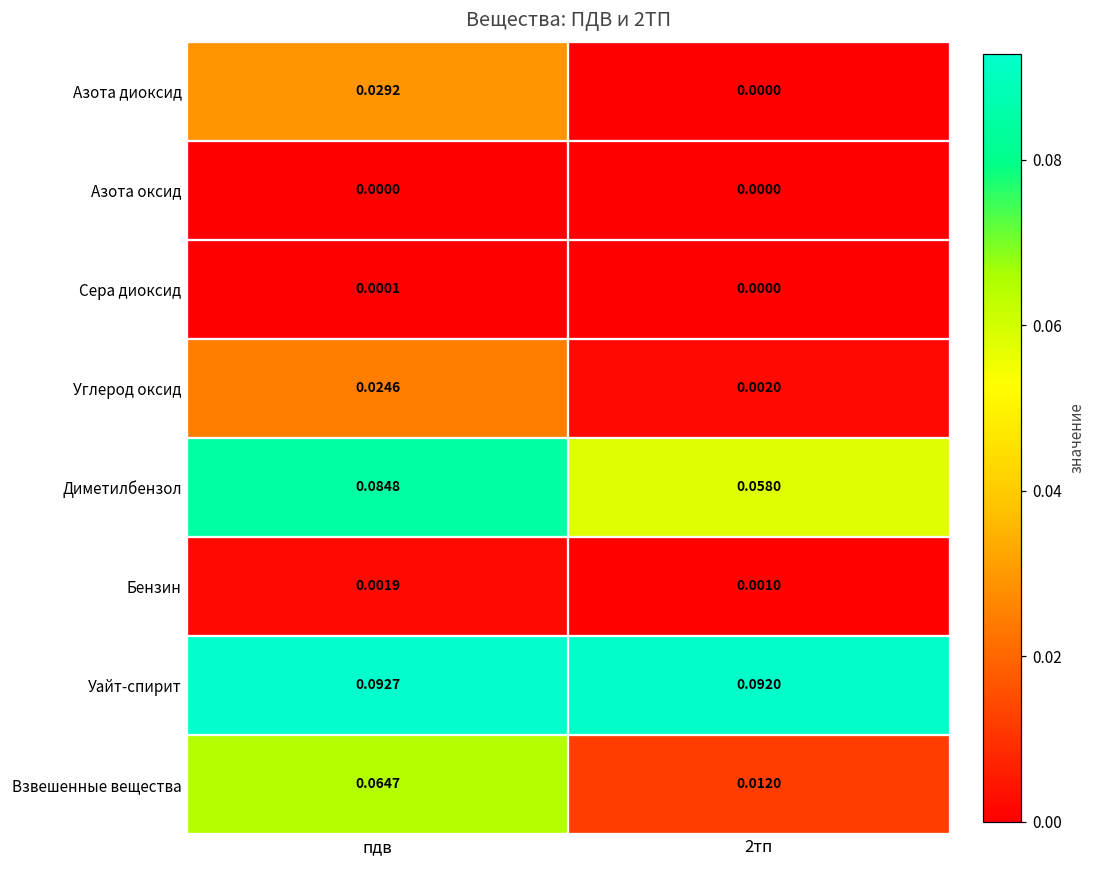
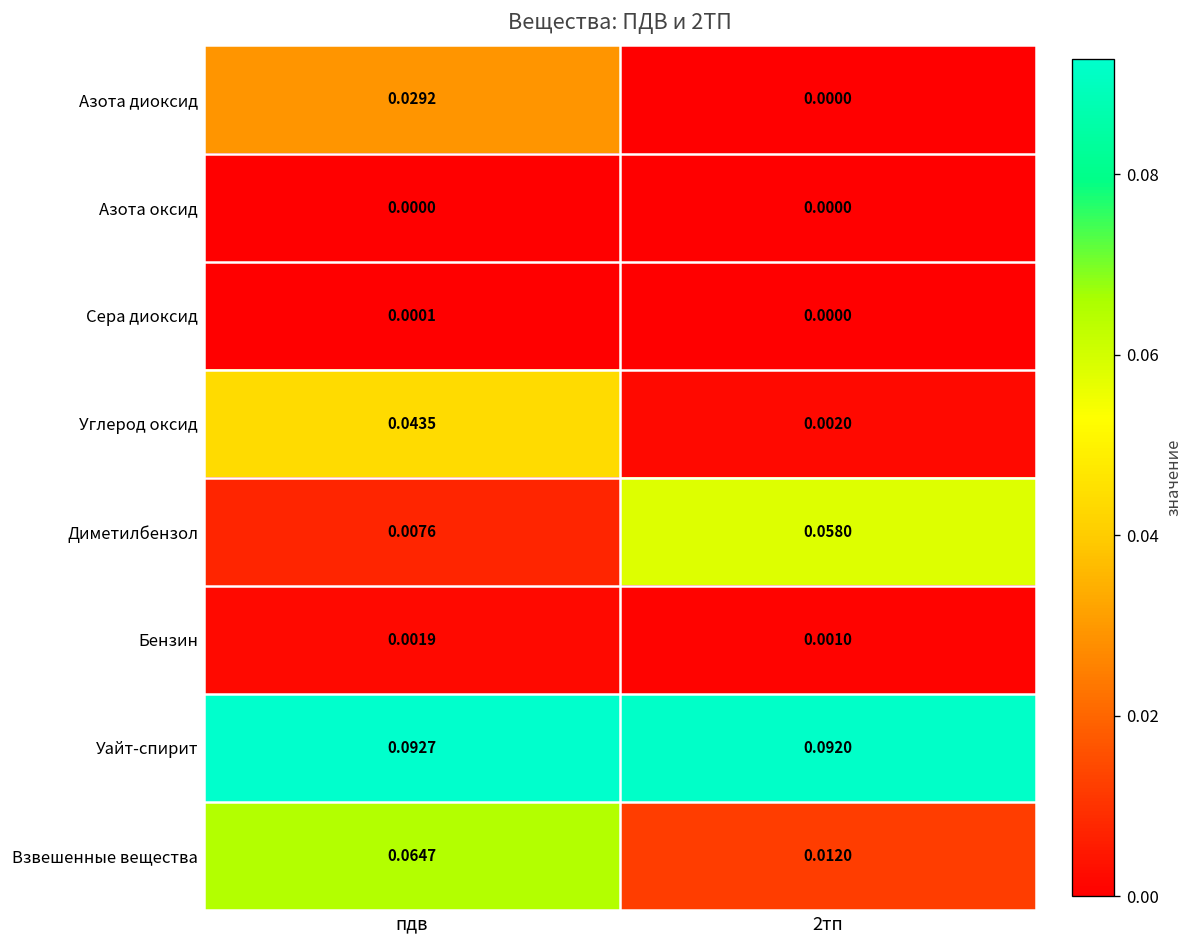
  {
    "Азота диоксид": {
      "пдв": 0.0292,
      "2тп": 0.0000
    },
    "Азота оксид": {
      "пдв": 0.0000,
      "2тп": 0.0000
    },
    "Сера диоксид": {
      "пдв": 0.0001,
      "2тп": 0.0000
    },
    "Углерод оксид": {
-     "пдв": 0.0246,
+     "пдв": 0.0435,
      "2тп": 0.0020
    },
    "Диметилбензол": {
-     "пдв": 0.0848,
+     "пдв": 0.0076,
      "2тп": 0.0580
    },
    "Бензин": {
      "пдв": 0.0019,
      "2тп": 0.0010
    },
    "Уайт-спирит": {
      "пдв": 0.0927,
      "2тп": 0.0920
    },
    "Взвешенные вещества": {
      "пдв": 0.0647,
      "2тп": 0.0120
    }
  }
